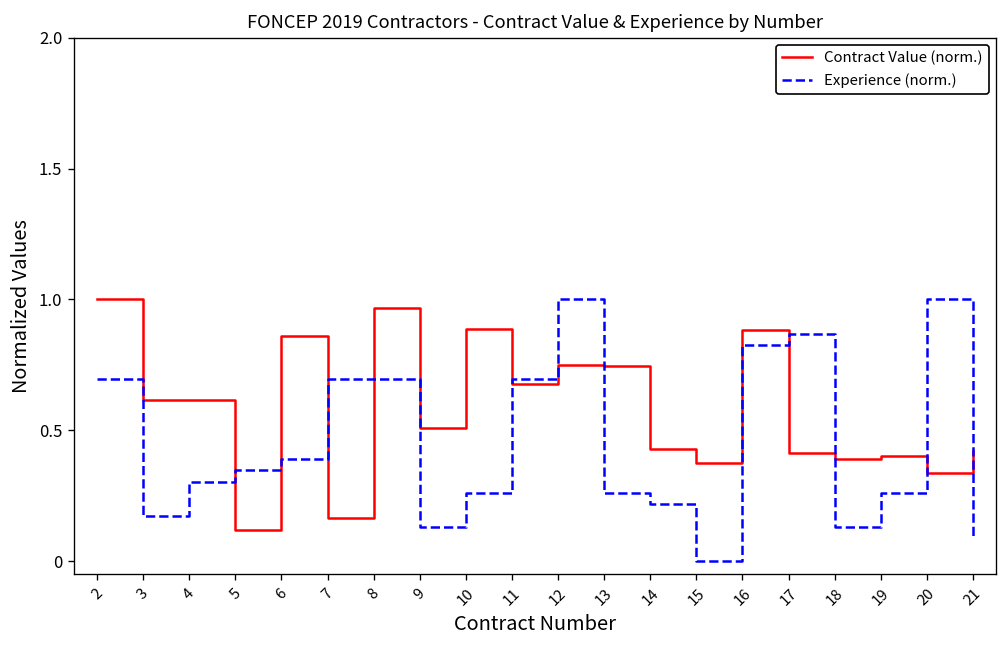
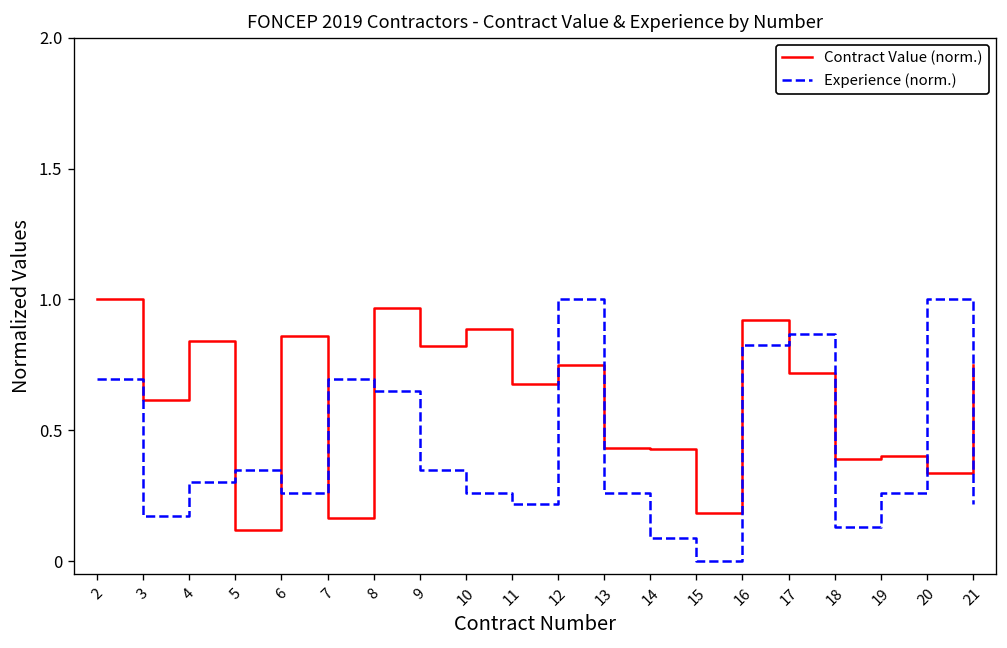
  {
    "Contract Value (norm.)": {
      "2": 1.00,
      "3": 0.62,
-     "4": 0.62,
+     "4": 0.84,
      "5": 0.12,
      "6": 0.86,
      "7": 0.17,
      "8": 0.97,
-     "9": 0.51,
+     "9": 0.82,
      "10": 0.89,
      "11": 0.68,
      "12": 0.75,
-     "13": 0.75,
+     "13": 0.43,
      "14": 0.43,
-     "15": 0.38,
-     "16": 0.88,
-     "17": 0.41,
+     "15": 0.18,
+     "16": 0.92,
+     "17": 0.72,
      "18": 0.39,
      "19": 0.40,
      "20": 0.34,
-     "21": 0.42
+     "21": 0.75
    },
    "Experience (norm.)": {
      "2": 0.70,
      "3": 0.17,
      "4": 0.30,
      "5": 0.35,
-     "6": 0.39,
+     "6": 0.26,
      "7": 0.70,
-     "8": 0.70,
-     "9": 0.13,
+     "8": 0.65,
+     "9": 0.35,
      "10": 0.26,
-     "11": 0.70,
+     "11": 0.22,
      "12": 1.00,
      "13": 0.26,
-     "14": 0.22,
+     "14": 0.09,
      "15": 0.00,
      "16": 0.83,
      "17": 0.87,
      "18": 0.13,
      "19": 0.26,
      "20": 1.00,
-     "21": 0.09
+     "21": 0.22
    }
  }
